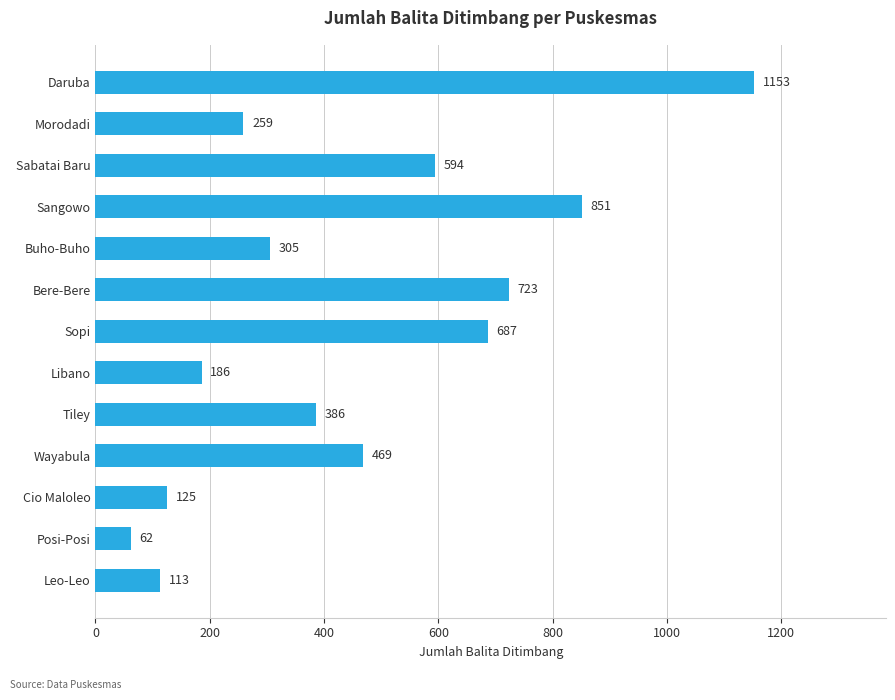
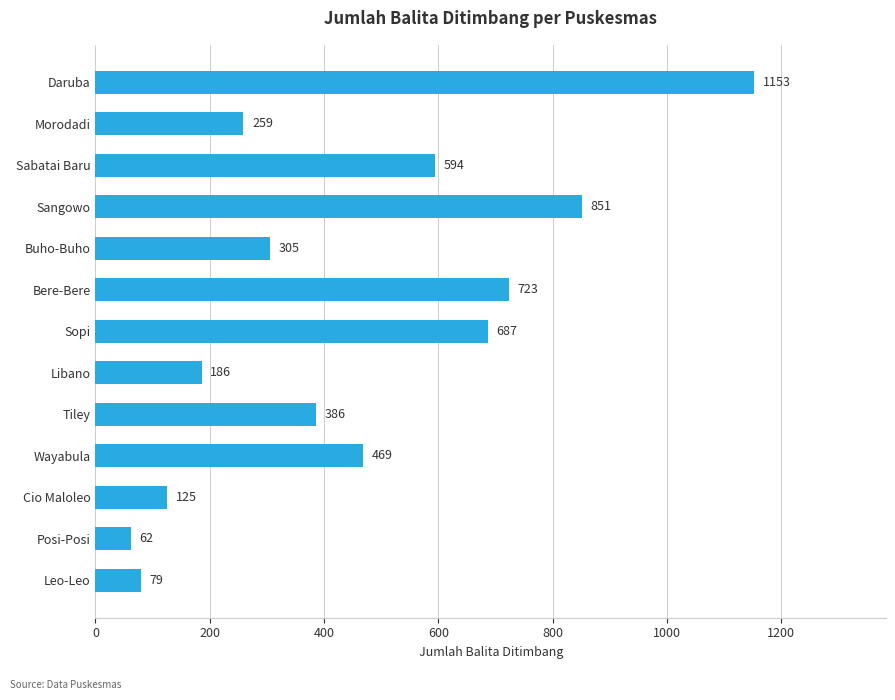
  {
    "Daruba": 1153,
    "Morodadi": 259,
    "Sabatai Baru": 594,
    "Sangowo": 851,
    "Buho-Buho": 305,
    "Bere-Bere": 723,
    "Sopi": 687,
    "Libano": 186,
    "Tiley": 386,
    "Wayabula": 469,
    "Cio Maloleo": 125,
    "Posi-Posi": 62,
-   "Leo-Leo": 113
+   "Leo-Leo": 79
  }
